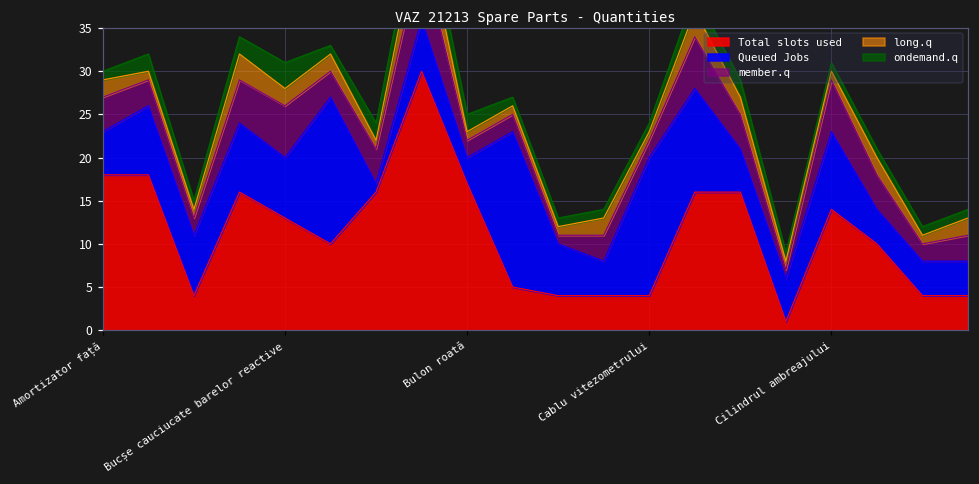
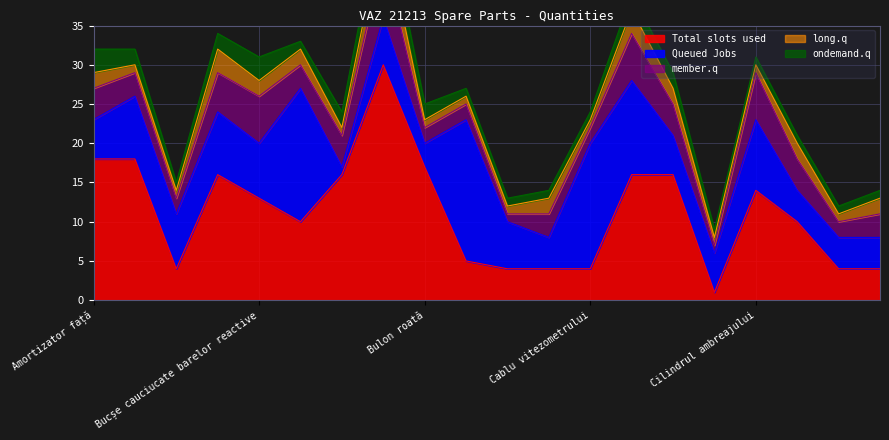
  {
    "Total slots used": {
      "Amortizator față": 18,
      "Bucșe cauciucate barelor reactive": 13,
      "Bulon roată": 17,
      "Cablu vitezometrului": 4,
      "Cilindrul ambreajului": 14
    },
    "Queued Jobs": {
      "Amortizator față": 5,
      "Bucșe cauciucate barelor reactive": 7,
      "Bulon roată": 3,
      "Cablu vitezometrului": 16,
      "Cilindrul ambreajului": 9
    },
    "member.q": {
      "Amortizator față": 4,
      "Bucșe cauciucate barelor reactive": 6,
      "Bulon roată": 2,
      "Cablu vitezometrului": 2
    },
    "long.q": {
      "Amortizator față": 2,
      "Bucșe cauciucate barelor reactive": 2,
      "Bulon roată": 1,
      "Cablu vitezometrului": 1
    },
    "ondemand.q": {
-     "Amortizator față": 1,
+     "Amortizator față": 3,
      "Bucșe cauciucate barelor reactive": 3,
      "Bulon roată": 2,
      "Cablu vitezometrului": 1
    }
  }
